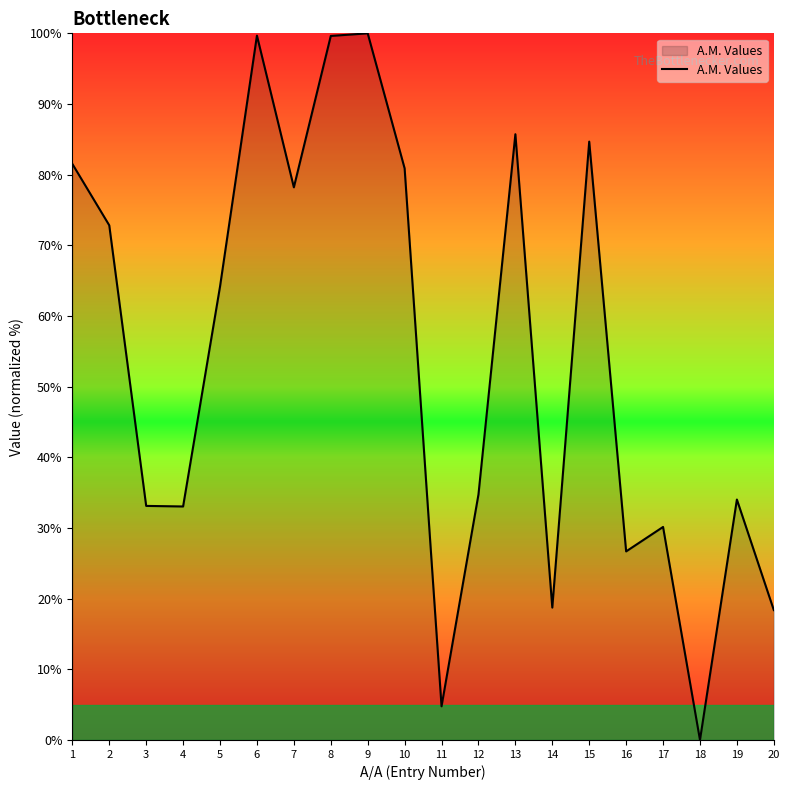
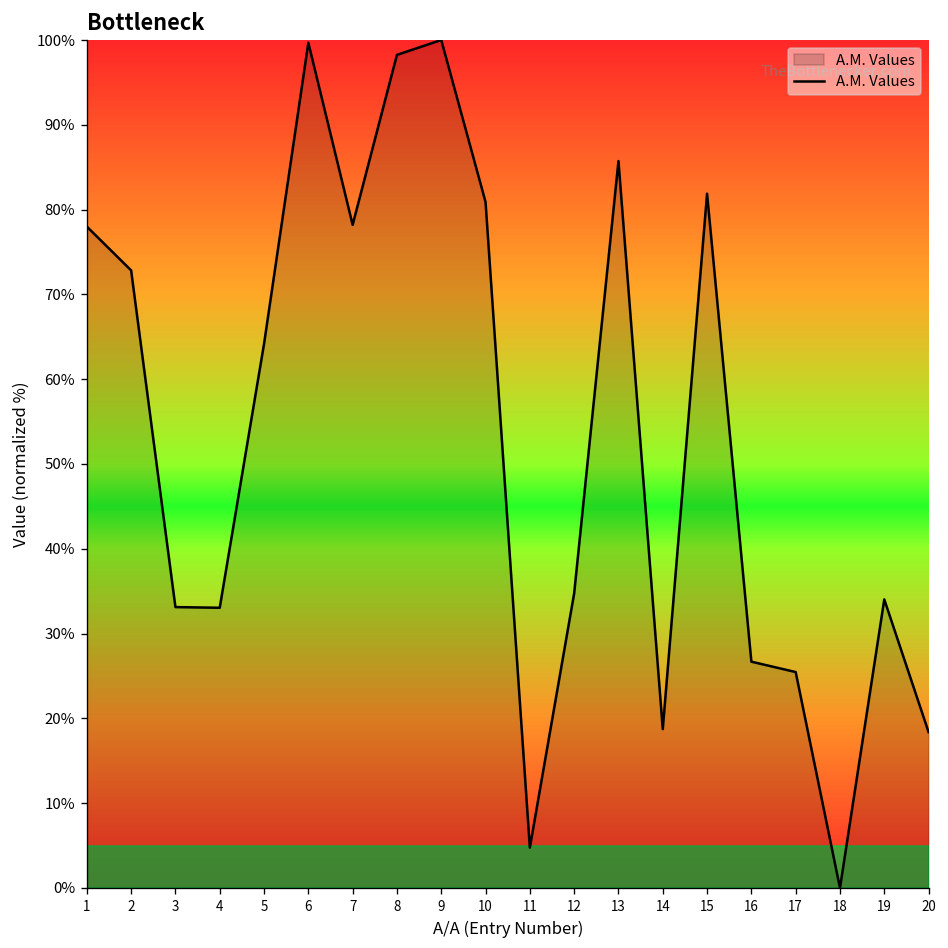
  {
-   "1": "82%",
+   "1": "78%",
    "2": "73%",
    "3": "33%",
    "4": "33%",
    "5": "64%",
    "6": "100%",
    "7": "78%",
-   "8": "100%",
+   "8": "98%",
    "9": "100%",
    "10": "81%",
    "12": "35%",
    "13": "86%",
    "14": "19%",
-   "15": "85%",
+   "15": "82%",
    "16": "27%",
-   "17": "30%",
+   "17": "25%",
    "19": "34%",
    "20": "18%"
  }
